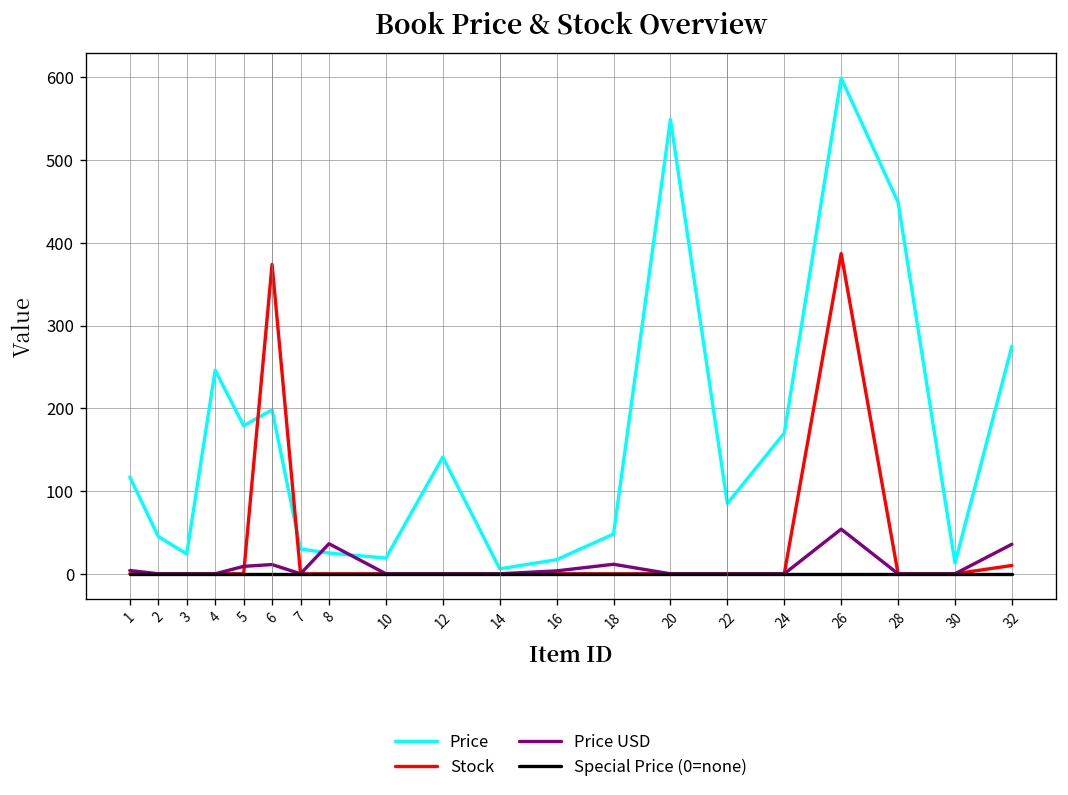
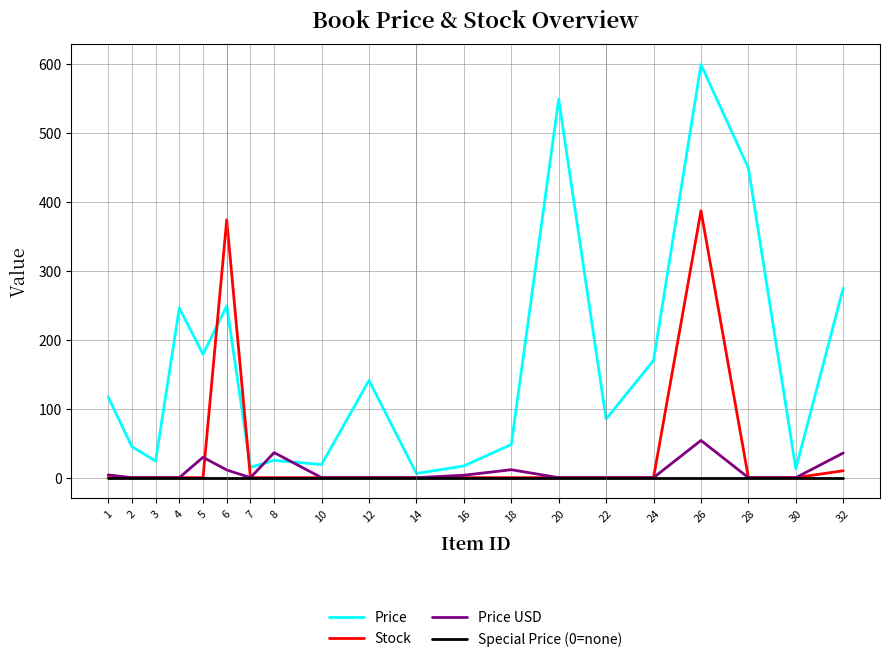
  {
    "Price": {
      "1": 120,
      "2": 50,
      "3": 20,
      "4": 250,
      "5": 180,
-     "6": 200,
-     "7": 30,
+     "6": 250,
+     "7": 20,
      "8": 30,
      "10": 20,
      "12": 140,
      "14": 10,
      "16": 20,
      "18": 50,
      "20": 550,
      "22": 90,
      "24": 170,
      "26": 600,
      "28": 450,
      "30": 10,
      "32": 280
    },
    "Stock": {
      "6": 370,
      "26": 390,
      "32": 10
    },
    "Price USD": {
      "1": 0,
-     "5": 10,
+     "5": 30,
      "6": 10,
      "8": 40,
      "18": 10,
      "26": 50,
      "32": 40
    },
    "Special Price (0=none)": {
      "6": 0,
      "26": 0,
      "32": 0
    }
  }
